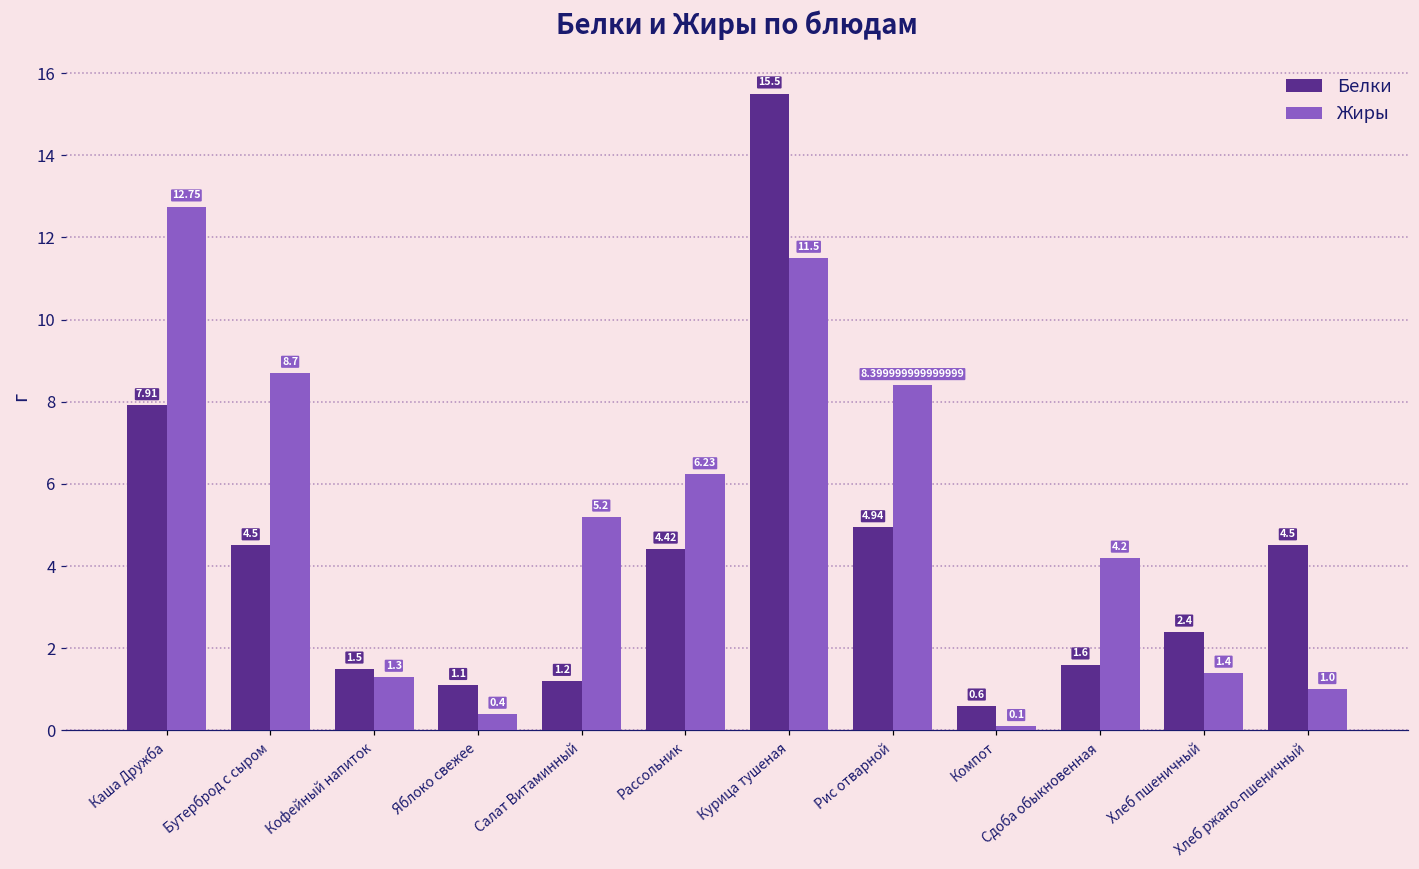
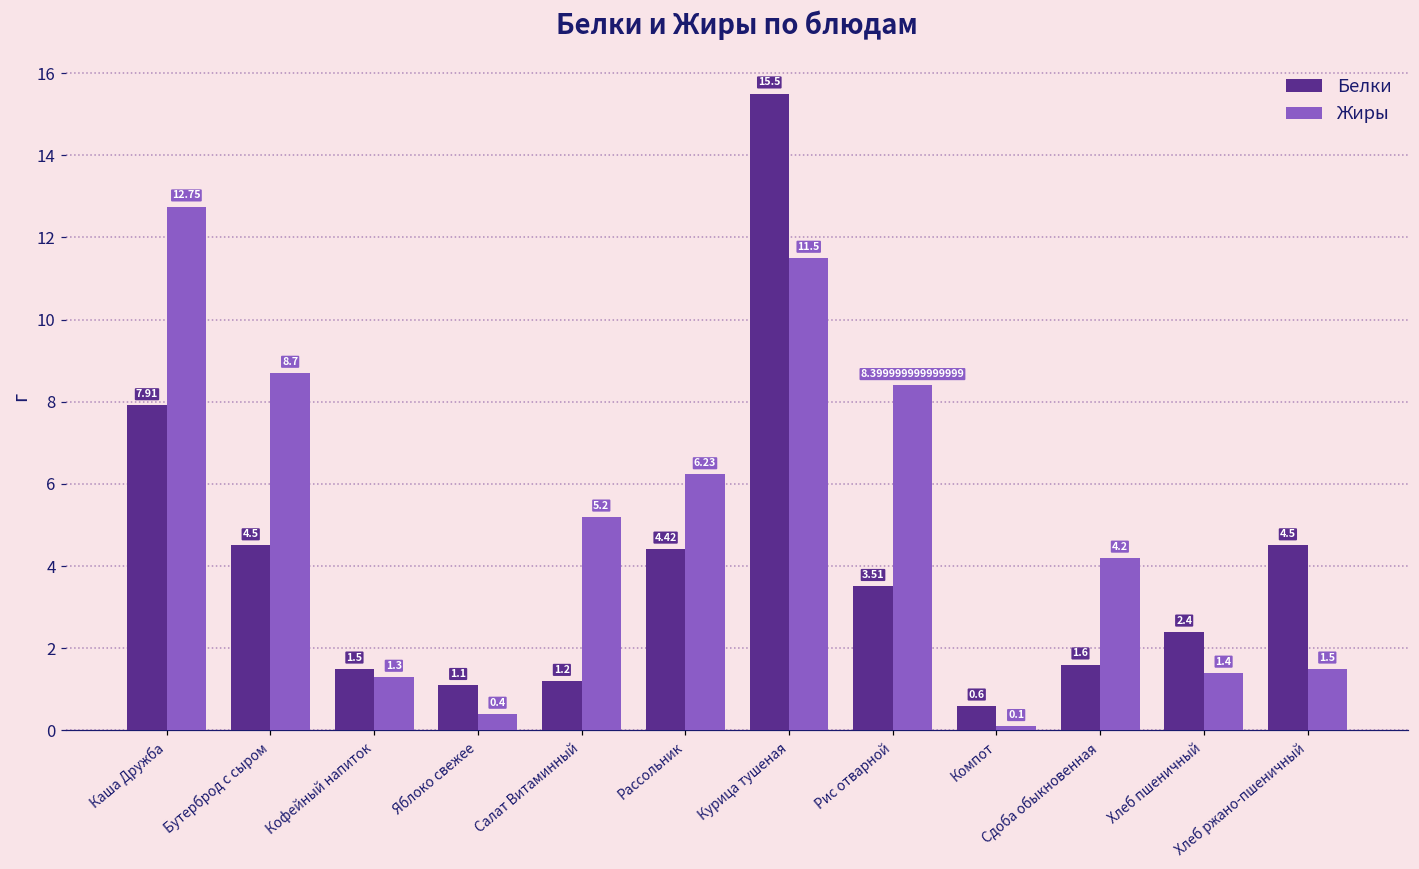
  {
    "Белки": {
-     "Рис отварной": 4.94
+     "Рис отварной": 3.51
    },
    "Жиры": {
-     "Хлеб ржано-пшеничный": 1.0
+     "Хлеб ржано-пшеничный": 1.5
    }
  }
